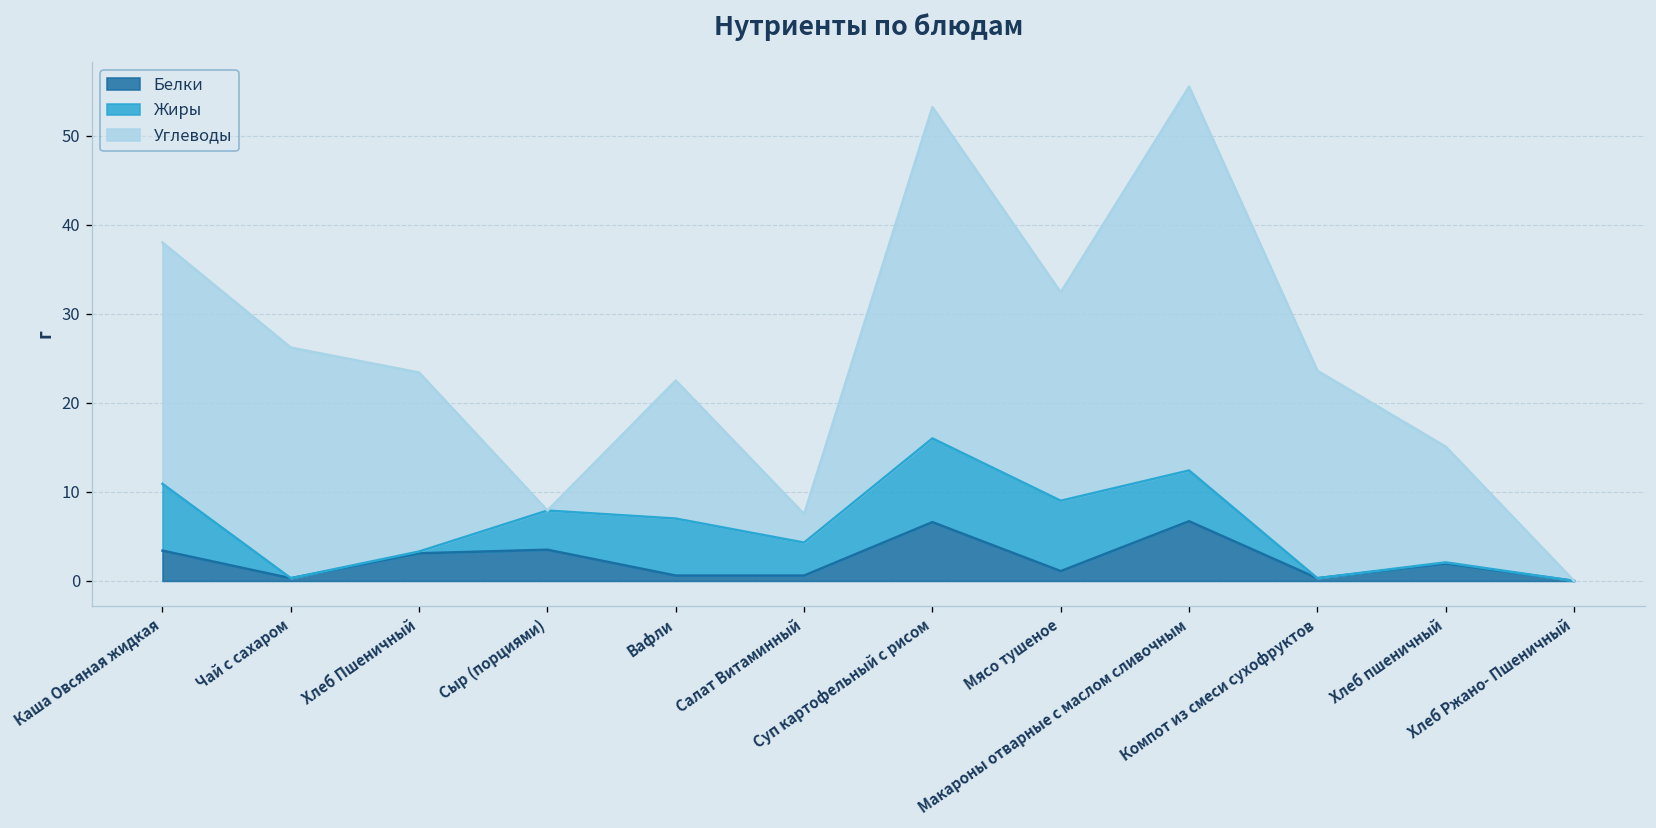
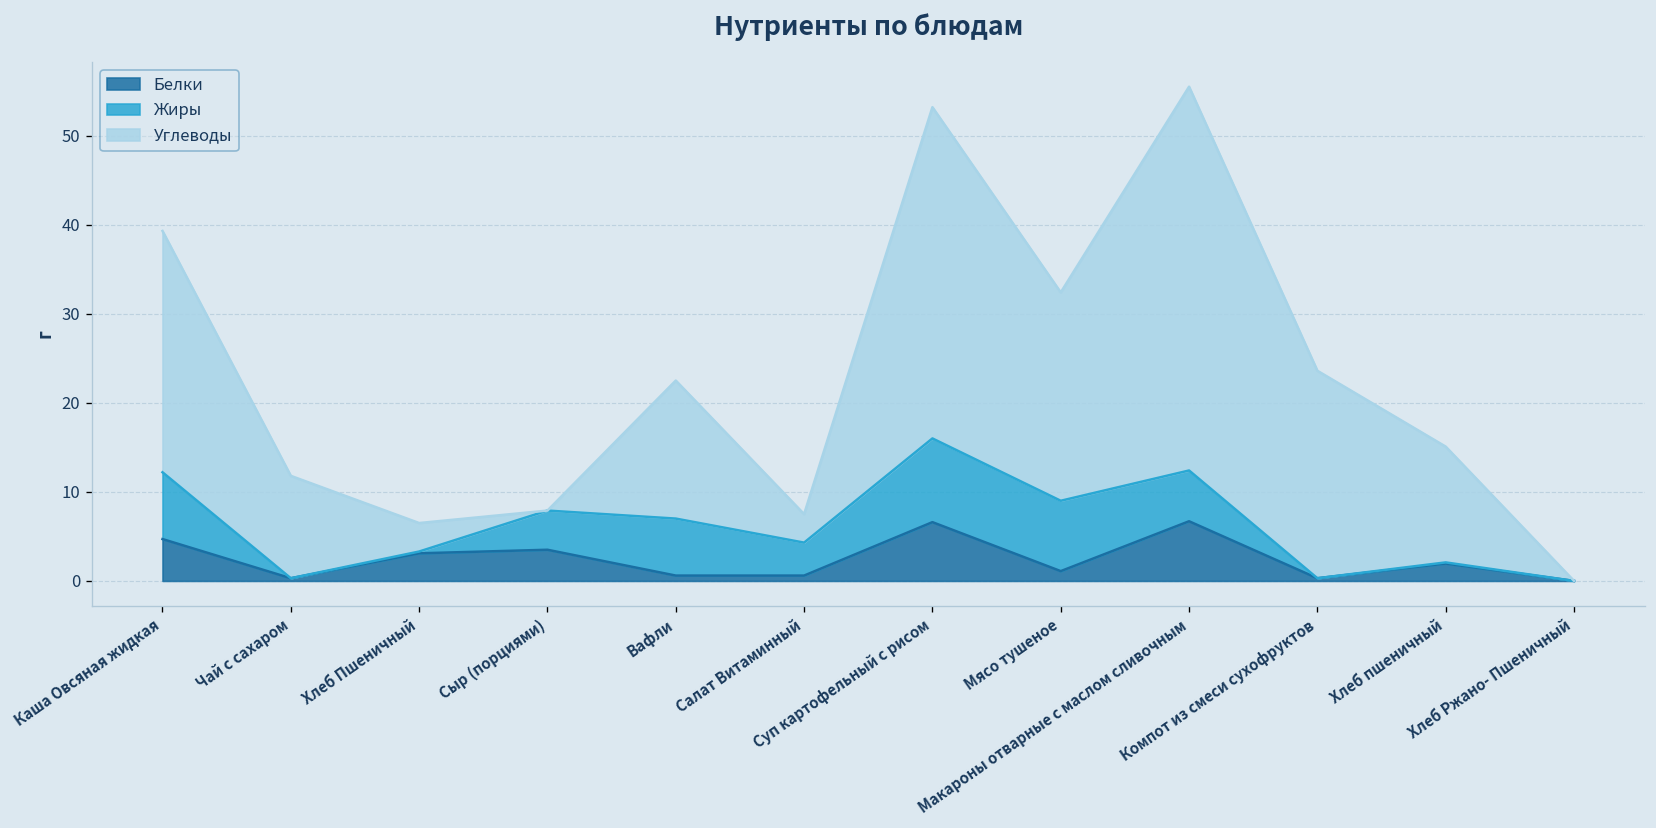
  {
    "Белки": {
-     "Каша Овсяная жидкая": 3,
+     "Каша Овсяная жидкая": 5,
      "Сыр (порциями)": 4,
      "Вафли": 1,
      "Салат Витаминный": 1,
      "Суп картофельный с рисом": 7,
      "Мясо тушеное": 1,
      "Макароны отварные с маслом сливочным": 7
    },
    "Жиры": {
      "Каша Овсяная жидкая": 8,
      "Вафли": 6,
      "Салат Витаминный": 4,
      "Суп картофельный с рисом": 9,
      "Мясо тушеное": 8,
      "Макароны отварные с маслом сливочным": 6
    },
    "Углеводы": {
      "Каша Овсяная жидкая": 27,
-     "Чай с сахаром": 26,
-     "Хлеб Пшеничный": 20,
+     "Чай с сахаром": 12,
+     "Хлеб Пшеничный": 3,
      "Вафли": 16,
      "Салат Витаминный": 3,
      "Суп картофельный с рисом": 37,
      "Мясо тушеное": 23,
      "Макароны отварные с маслом сливочным": 43,
      "Компот из смеси сухофруктов": 23,
      "Хлеб пшеничный": 13
    }
  }
